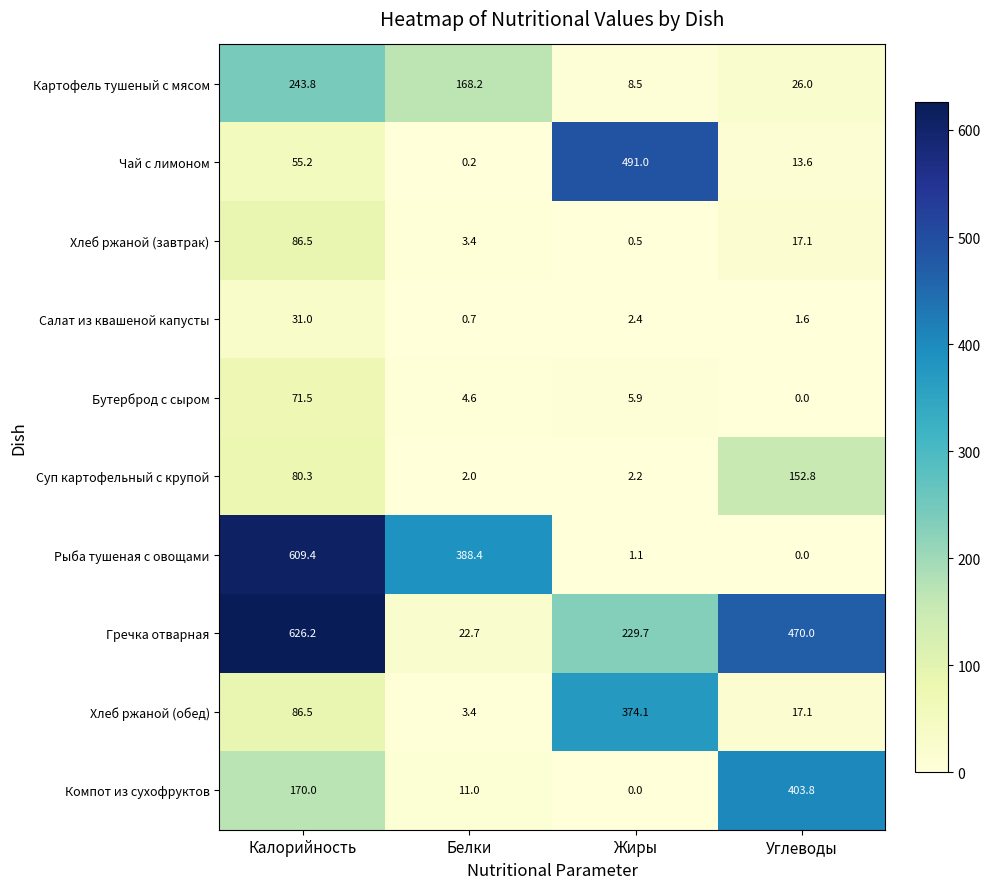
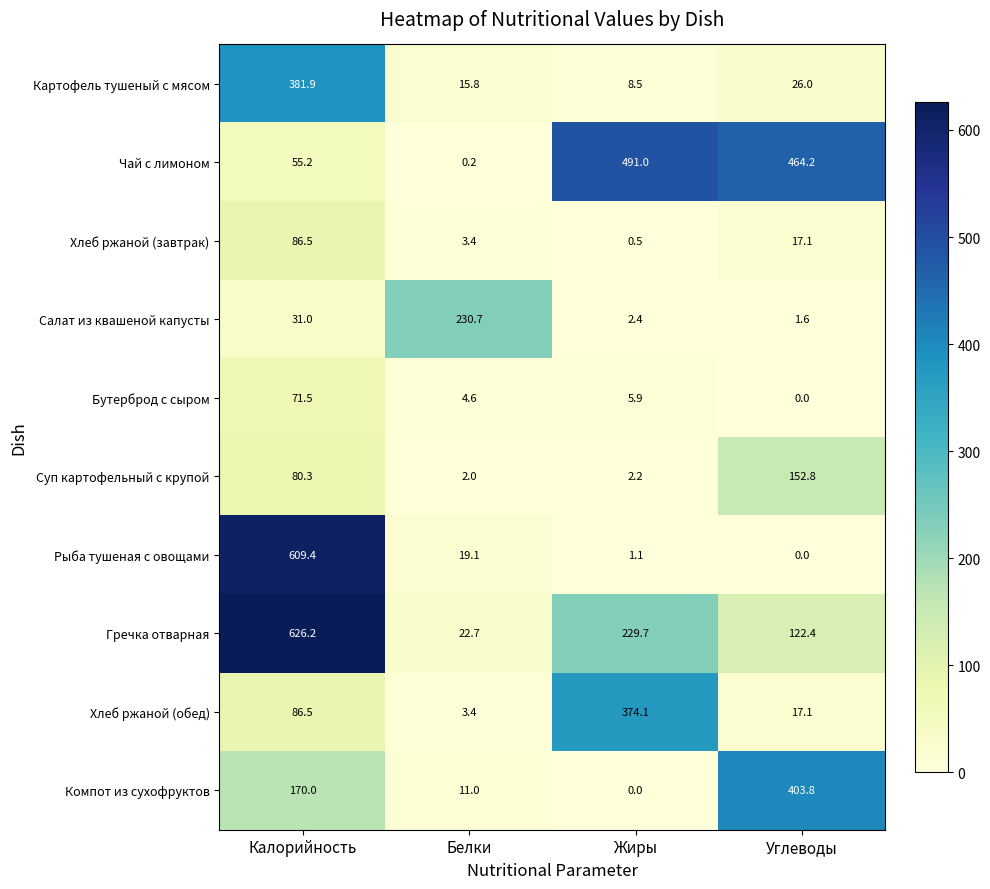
  {
    "Картофель тушеный с мясом": {
-     "Калорийность": 243.8,
-     "Белки": 168.2,
+     "Калорийность": 381.9,
+     "Белки": 15.8,
      "Жиры": 8.5,
      "Углеводы": 26.0
    },
    "Чай с лимоном": {
      "Калорийность": 55.2,
      "Белки": 0.2,
      "Жиры": 491.0,
-     "Углеводы": 13.6
+     "Углеводы": 464.2
    },
    "Хлеб ржаной (завтрак)": {
      "Калорийность": 86.5,
      "Белки": 3.4,
      "Жиры": 0.5,
      "Углеводы": 17.1
    },
    "Салат из квашеной капусты": {
      "Калорийность": 31.0,
-     "Белки": 0.7,
+     "Белки": 230.7,
      "Жиры": 2.4,
      "Углеводы": 1.6
    },
    "Бутерброд с сыром": {
      "Калорийность": 71.5,
      "Белки": 4.6,
      "Жиры": 5.9,
      "Углеводы": 0.0
    },
    "Суп картофельный с крупой": {
      "Калорийность": 80.3,
      "Белки": 2.0,
      "Жиры": 2.2,
      "Углеводы": 152.8
    },
    "Рыба тушеная с овощами": {
      "Калорийность": 609.4,
-     "Белки": 388.4,
+     "Белки": 19.1,
      "Жиры": 1.1,
      "Углеводы": 0.0
    },
    "Гречка отварная": {
      "Калорийность": 626.2,
      "Белки": 22.7,
      "Жиры": 229.7,
-     "Углеводы": 470.0
+     "Углеводы": 122.4
    },
    "Хлеб ржаной (обед)": {
      "Калорийность": 86.5,
      "Белки": 3.4,
      "Жиры": 374.1,
      "Углеводы": 17.1
    },
    "Компот из сухофруктов": {
      "Калорийность": 170.0,
      "Белки": 11.0,
      "Жиры": 0.0,
      "Углеводы": 403.8
    }
  }
